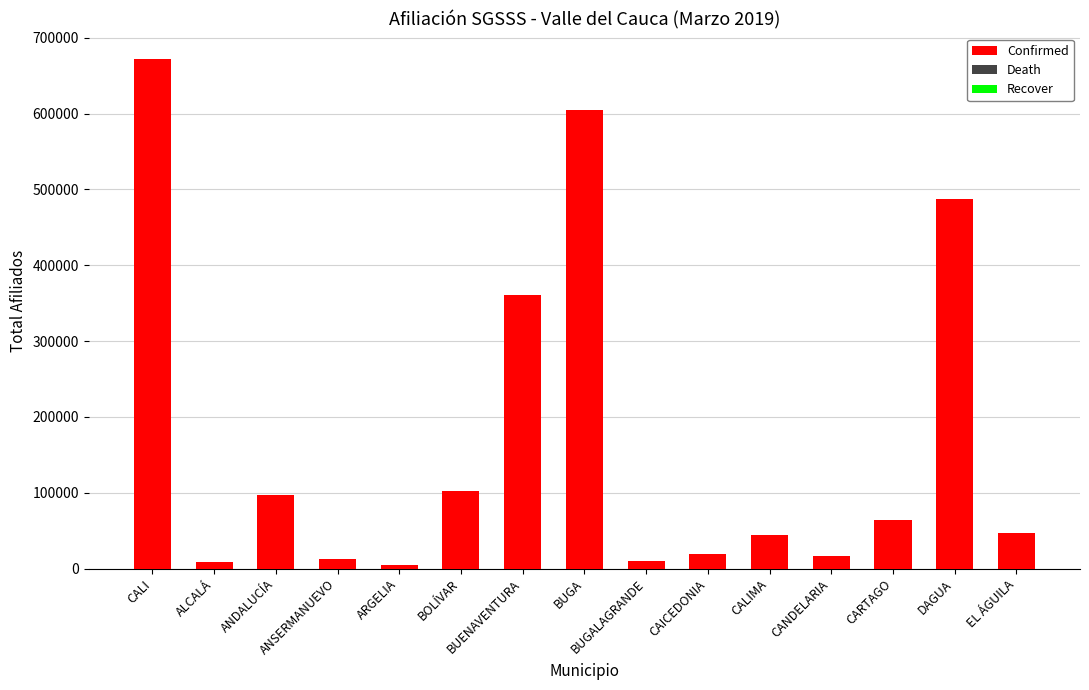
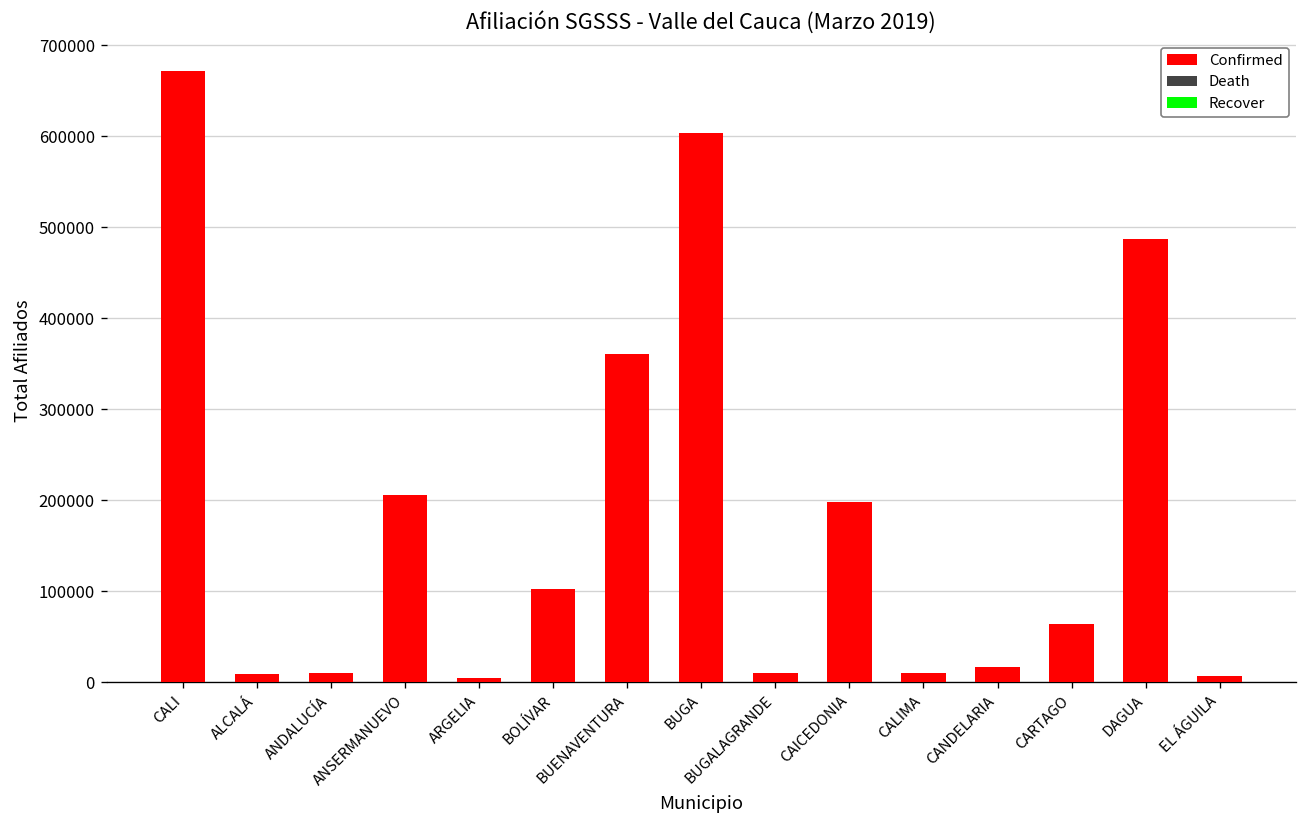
  {
    "Confirmed": {
      "CALI": 670000,
      "ALCALÁ": 10000,
-     "ANDALUCÍA": 100000,
-     "ANSERMANUEVO": 10000,
+     "ANDALUCÍA": 10000,
+     "ANSERMANUEVO": 210000,
      "ARGELIA": 0,
      "BOLÍVAR": 100000,
      "BUENAVENTURA": 360000,
      "BUGA": 600000,
      "BUGALAGRANDE": 10000,
-     "CAICEDONIA": 20000,
-     "CALIMA": 40000,
+     "CAICEDONIA": 200000,
+     "CALIMA": 10000,
      "CANDELARIA": 20000,
      "CARTAGO": 60000,
      "DAGUA": 490000,
-     "EL ÁGUILA": 50000
+     "EL ÁGUILA": 10000
    },
    "Recover": {
      "CALI": 0,
      "ALCALÁ": 0,
      "ANDALUCÍA": 0,
      "ANSERMANUEVO": 0,
      "ARGELIA": 0,
      "BOLÍVAR": 0,
      "BUENAVENTURA": 0,
      "BUGA": 0,
      "BUGALAGRANDE": 0,
      "CAICEDONIA": 0,
      "CALIMA": 0,
      "CANDELARIA": 0,
      "CARTAGO": 0,
      "DAGUA": 0,
      "EL ÁGUILA": 0
    }
  }
